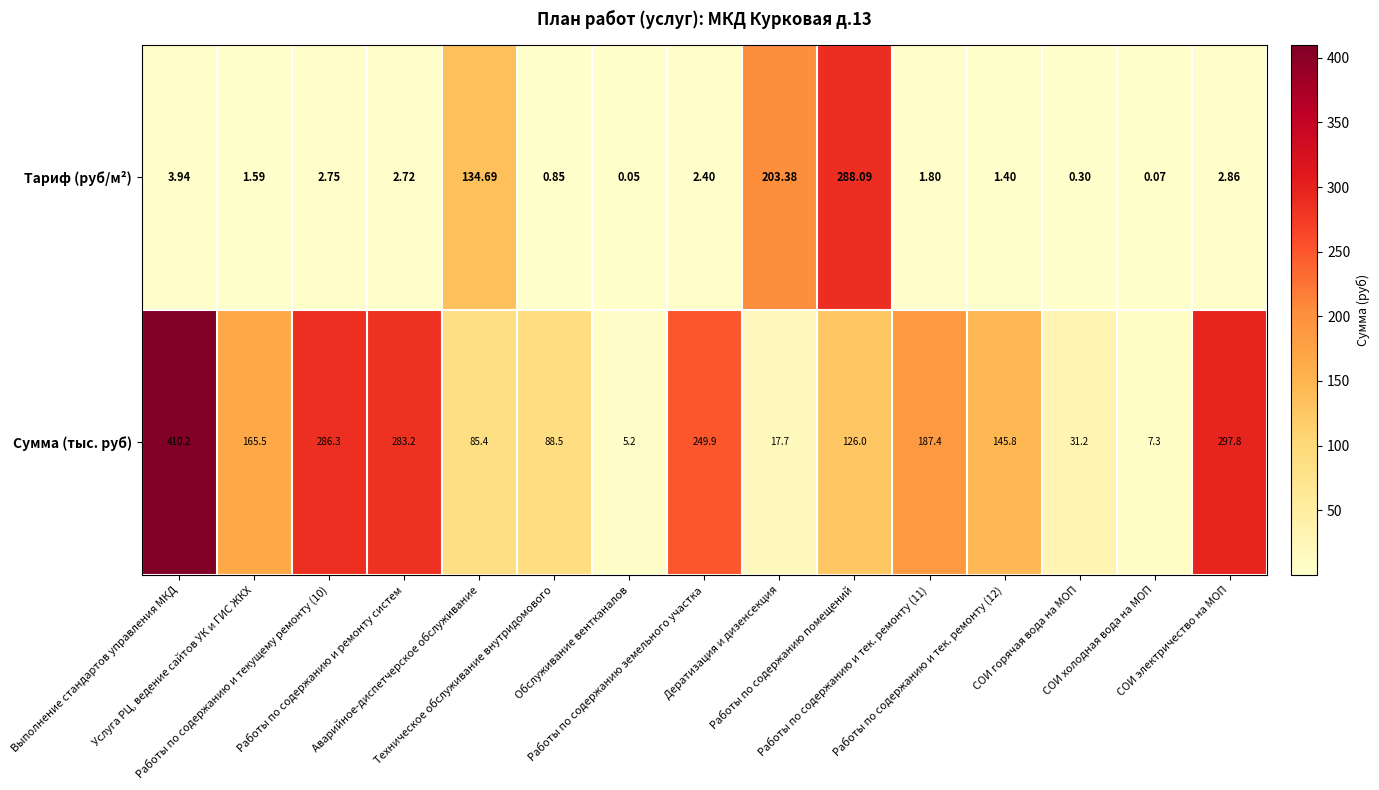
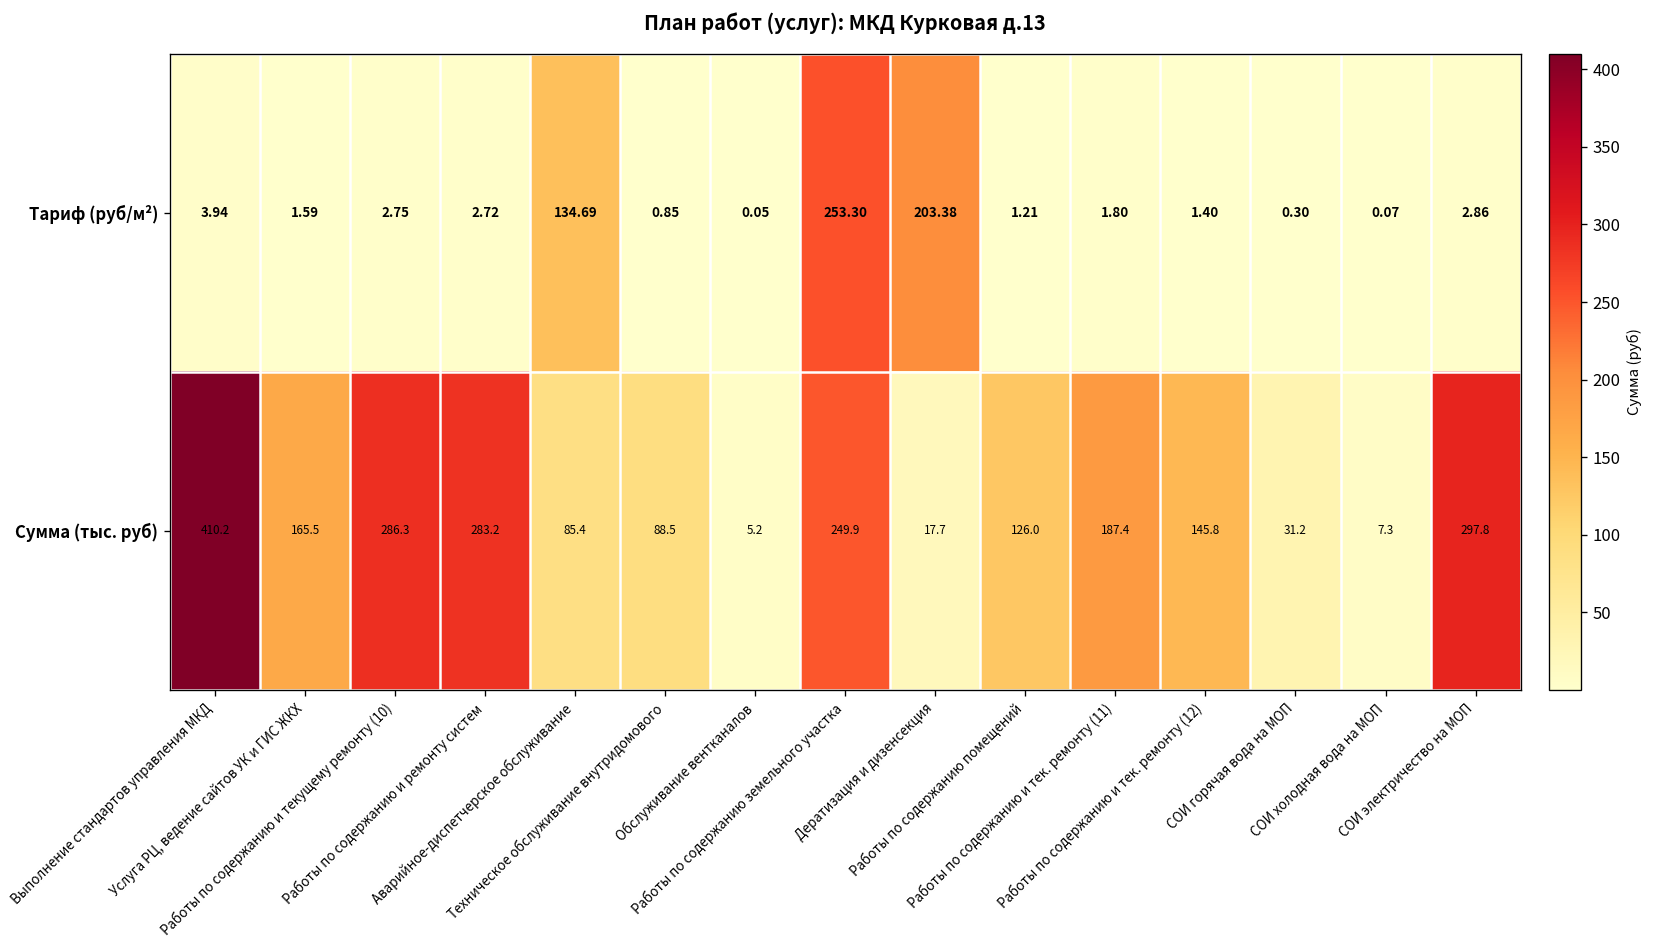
  {
    "Тариф (руб/м²)": {
      "Выполнение стандартов управления МКД": 3.94,
      "Услуга РЦ, ведение сайтов УК и ГИС ЖКХ": 1.59,
      "Работы по содержанию и текущему ремонту (10)": 2.75,
      "Работы по содержанию и ремонту систем": 2.72,
      "Аварийное-диспетчерское обслуживание": 134.69,
      "Техническое обслуживание внутридомового": 0.85,
      "Обслуживание вентканалов": 0.05,
-     "Работы по содержанию земельного участка": 2.40,
+     "Работы по содержанию земельного участка": 253.30,
      "Дератизация и дизенсекция": 203.38,
-     "Работы по содержанию помещений": 288.09,
+     "Работы по содержанию помещений": 1.21,
      "Работы по содержанию и тек. ремонту (11)": 1.80,
      "Работы по содержанию и тек. ремонту (12)": 1.40,
      "СОИ горячая вода на МОП": 0.30,
      "СОИ холодная вода на МОП": 0.07,
      "СОИ электричество на МОП": 2.86
    },
    "Сумма (тыс. руб)": {
      "Выполнение стандартов управления МКД": 410.2,
      "Услуга РЦ, ведение сайтов УК и ГИС ЖКХ": 165.5,
      "Работы по содержанию и текущему ремонту (10)": 286.3,
      "Работы по содержанию и ремонту систем": 283.2,
      "Аварийное-диспетчерское обслуживание": 85.4,
      "Техническое обслуживание внутридомового": 88.5,
      "Обслуживание вентканалов": 5.2,
      "Работы по содержанию земельного участка": 249.9,
      "Дератизация и дизенсекция": 17.7,
      "Работы по содержанию помещений": 126.0,
      "Работы по содержанию и тек. ремонту (11)": 187.4,
      "Работы по содержанию и тек. ремонту (12)": 145.8,
      "СОИ горячая вода на МОП": 31.2,
      "СОИ холодная вода на МОП": 7.3,
      "СОИ электричество на МОП": 297.8
    }
  }
